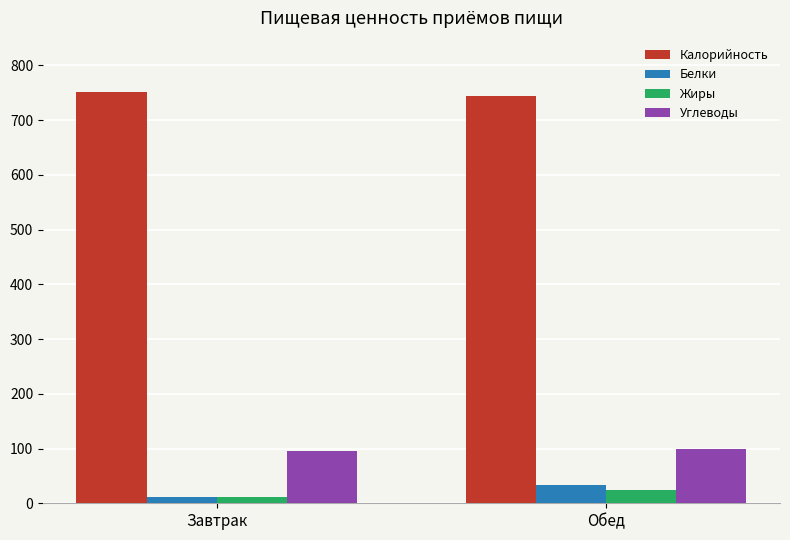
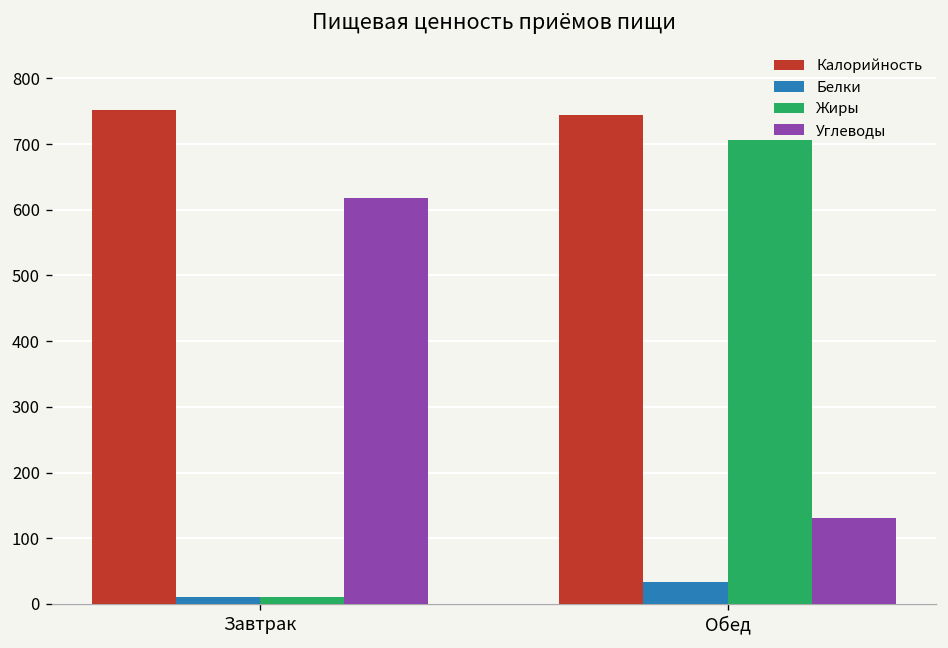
  {
    "Калорийность": {
      "Завтрак": 750,
      "Обед": 740
    },
    "Белки": {
      "Завтрак": 10,
      "Обед": 30
    },
    "Жиры": {
      "Завтрак": 10,
-     "Обед": 20
+     "Обед": 710
    },
    "Углеводы": {
-     "Завтрак": 90,
-     "Обед": 100
+     "Завтрак": 620,
+     "Обед": 130
    }
  }
